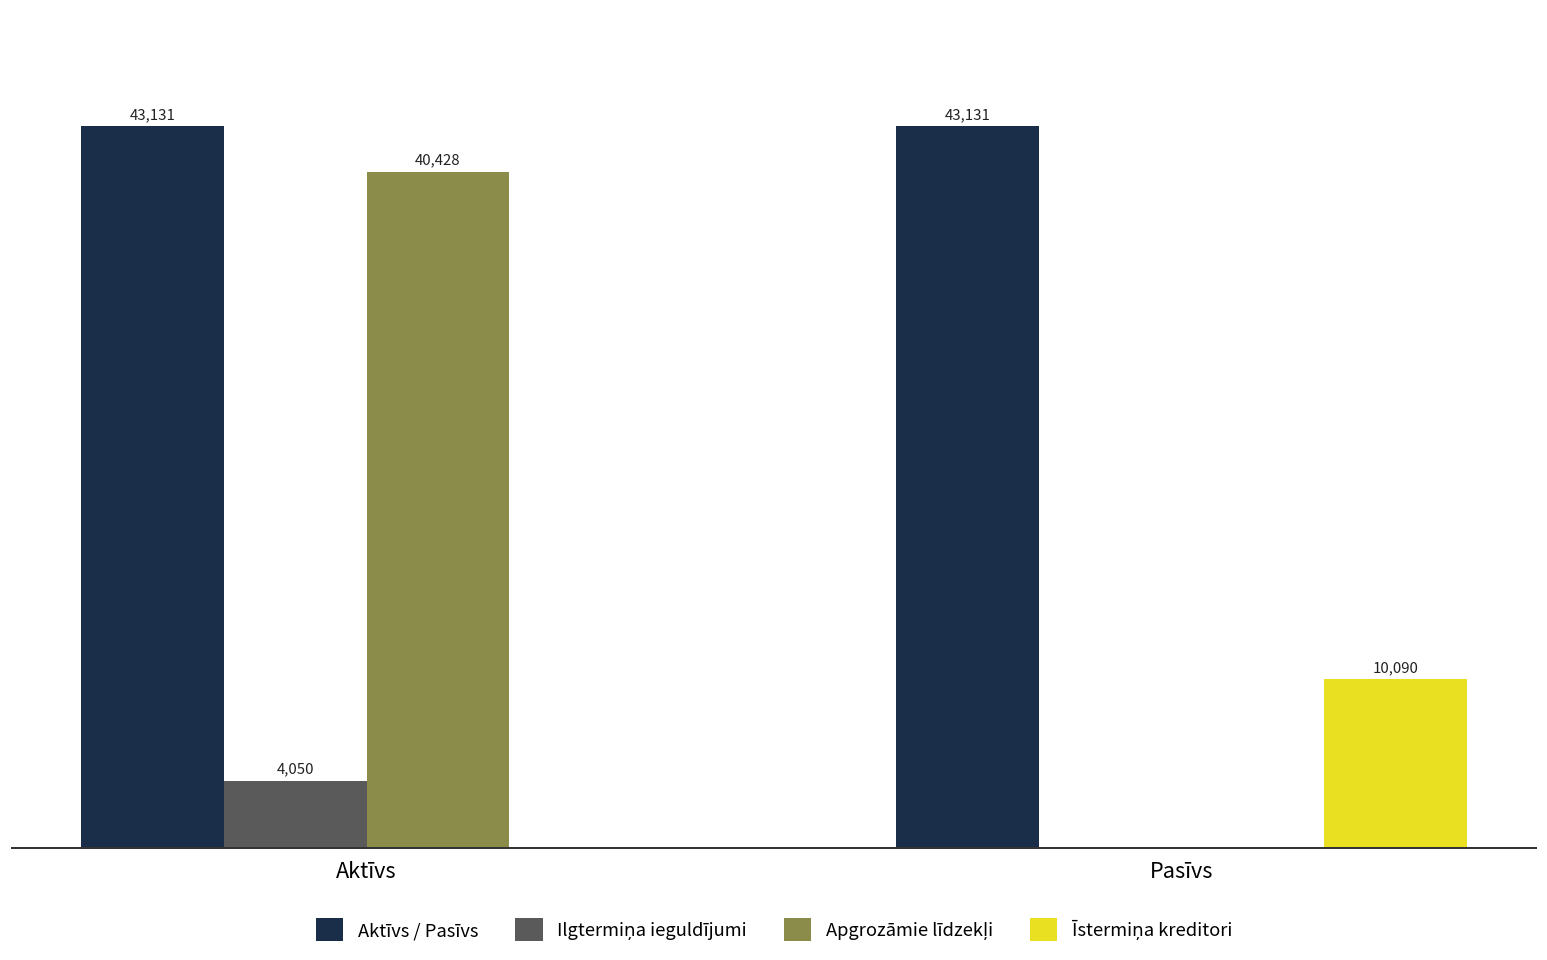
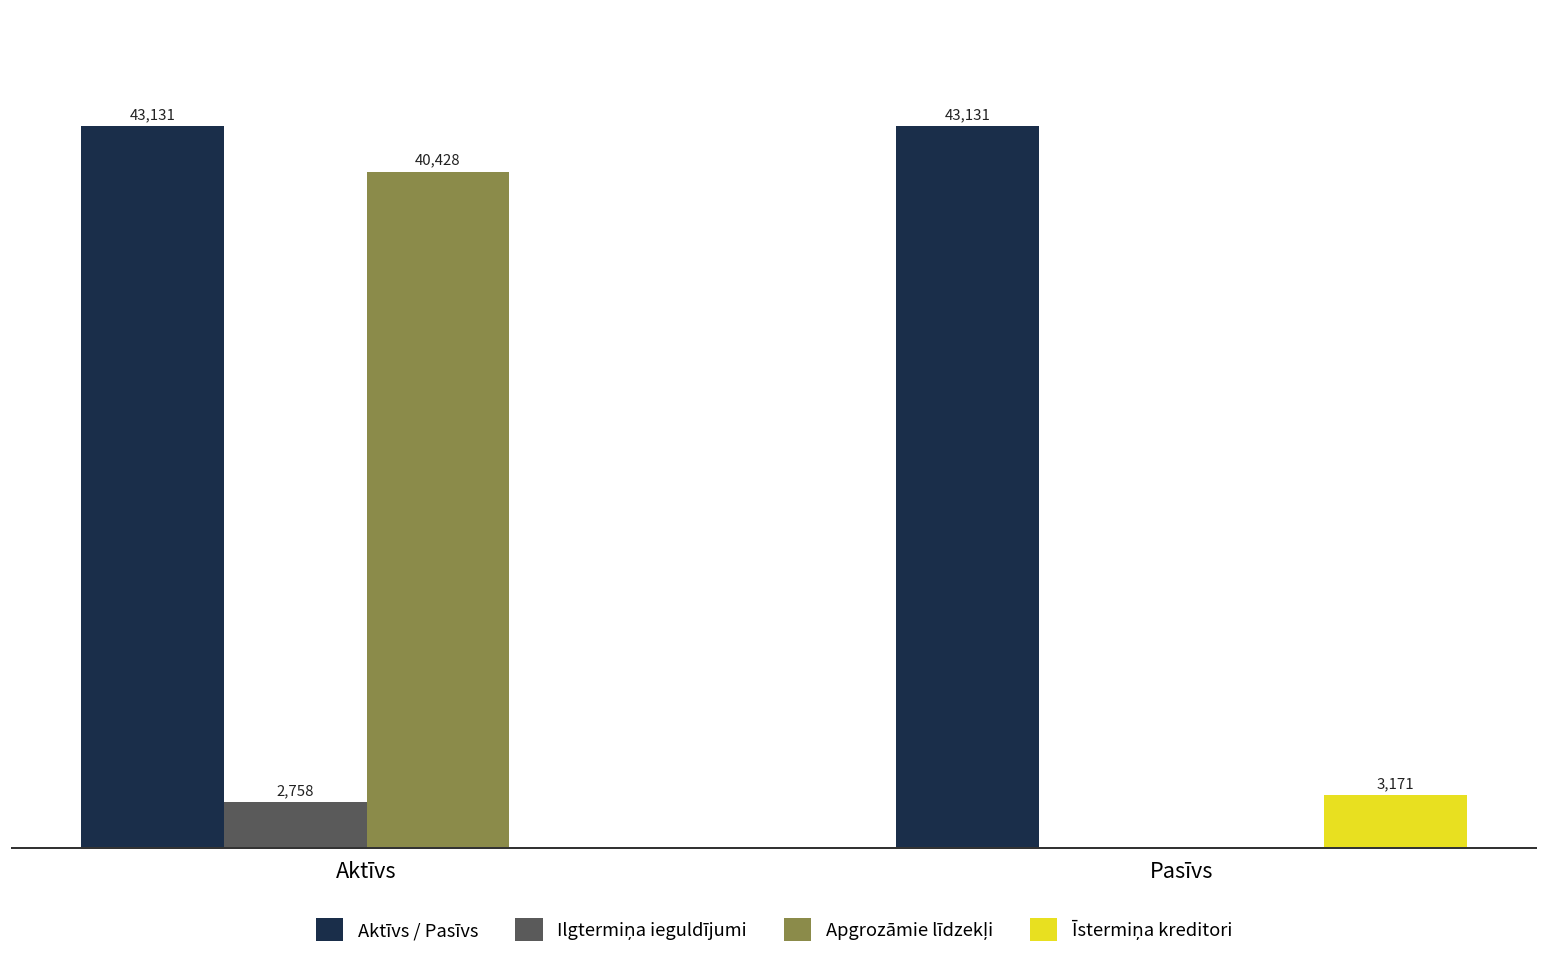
  {
    "Aktīvs / Pasīvs": {
      "Aktīvs": "43,131",
      "Pasīvs": "43,131"
    },
    "Ilgtermiņa ieguldījumi": {
-     "Aktīvs": "4,050"
+     "Aktīvs": "2,758"
    },
    "Apgrozāmie līdzekļi": {
      "Aktīvs": "40,428"
    },
    "Īstermiņa kreditori": {
-     "Pasīvs": "10,090"
+     "Pasīvs": "3,171"
    }
  }
